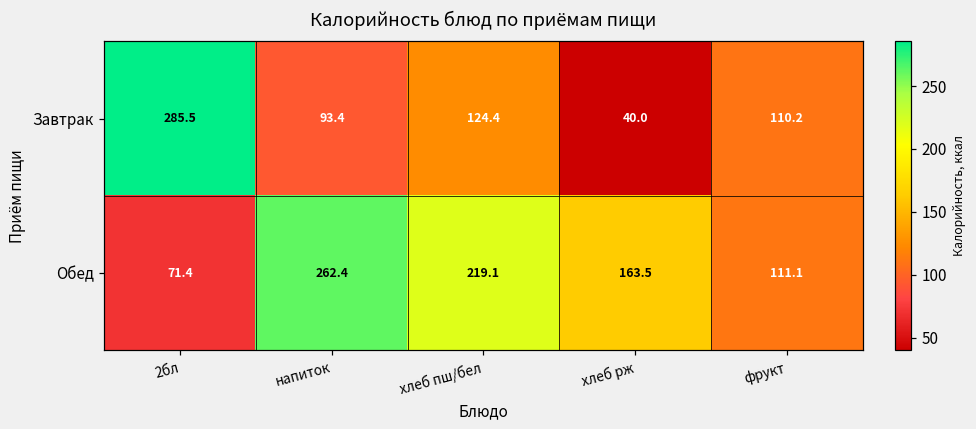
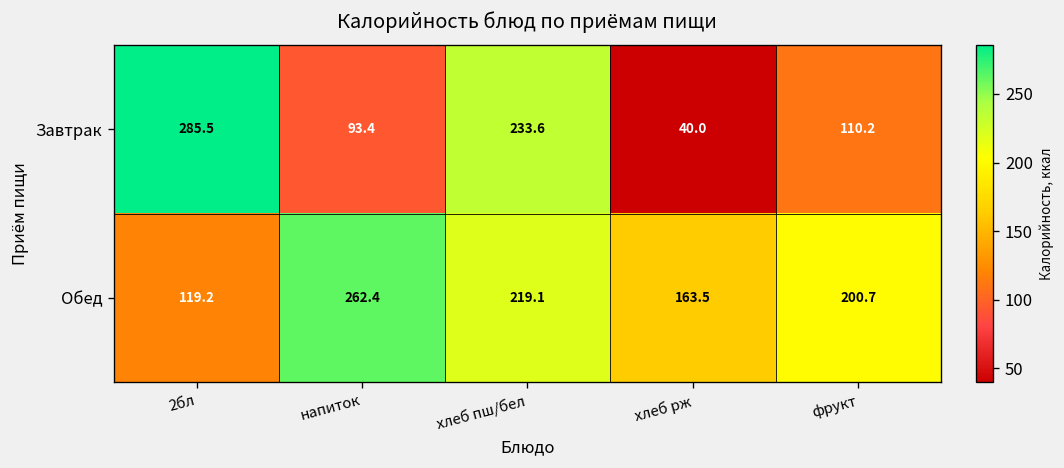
  {
    "Завтрак": {
      "2бл": 285.5,
      "напиток": 93.4,
-     "хлеб пш/бел": 124.4,
+     "хлеб пш/бел": 233.6,
      "хлеб рж": 40.0,
      "фрукт": 110.2
    },
    "Обед": {
-     "2бл": 71.4,
+     "2бл": 119.2,
      "напиток": 262.4,
      "хлеб пш/бел": 219.1,
      "хлеб рж": 163.5,
-     "фрукт": 111.1
+     "фрукт": 200.7
    }
  }
